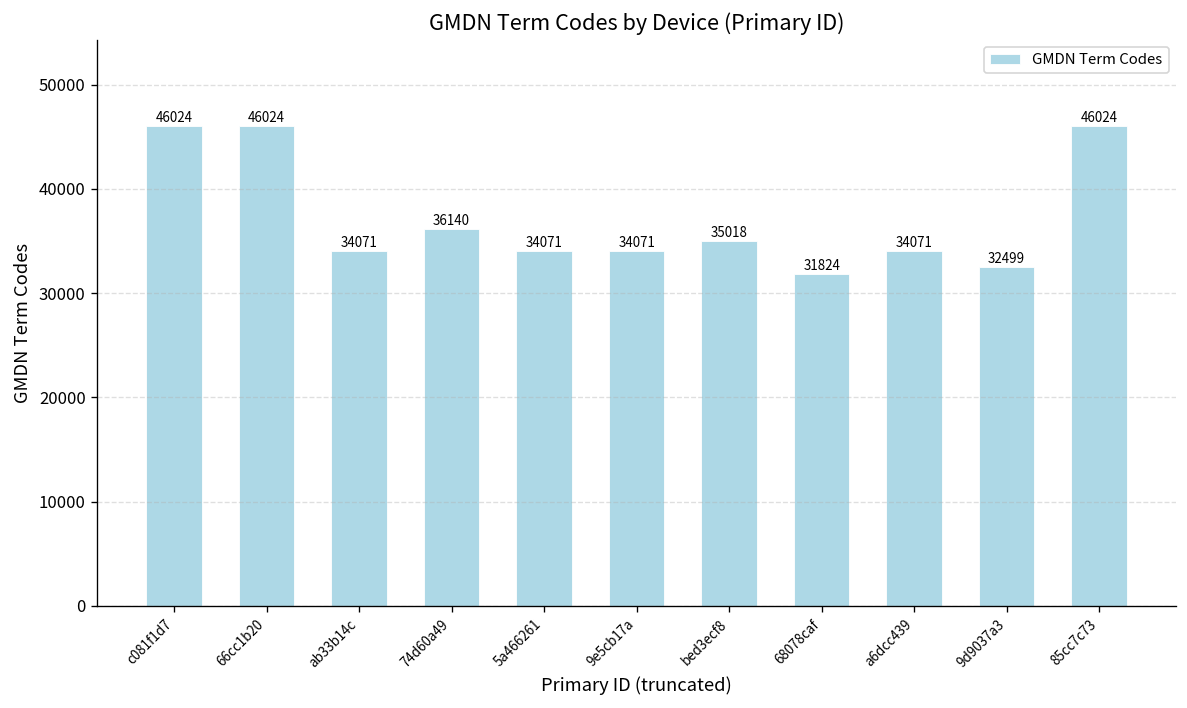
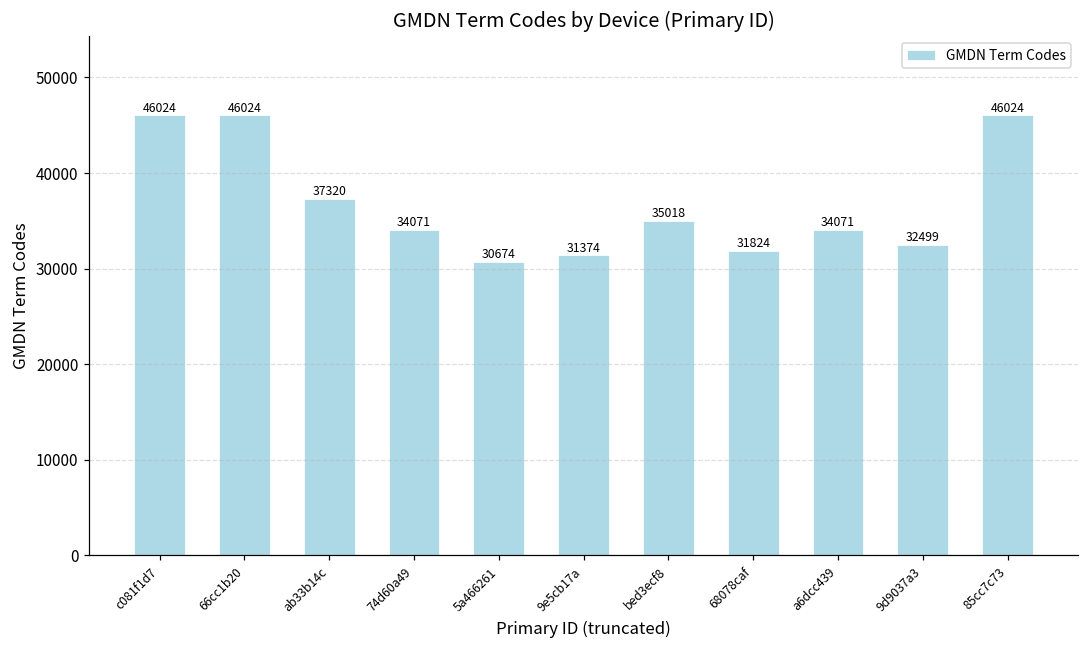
  {
    "c081f1d7": 46024,
    "66cc1b20": 46024,
-   "ab33b14c": 34071,
-   "74d60a49": 36140,
-   "5a466261": 34071,
-   "9e5cb17a": 34071,
+   "ab33b14c": 37320,
+   "74d60a49": 34071,
+   "5a466261": 30674,
+   "9e5cb17a": 31374,
    "bed3ecf8": 35018,
    "68078caf": 31824,
    "a6dcc439": 34071,
    "9d9037a3": 32499,
    "85cc7c73": 46024
  }
